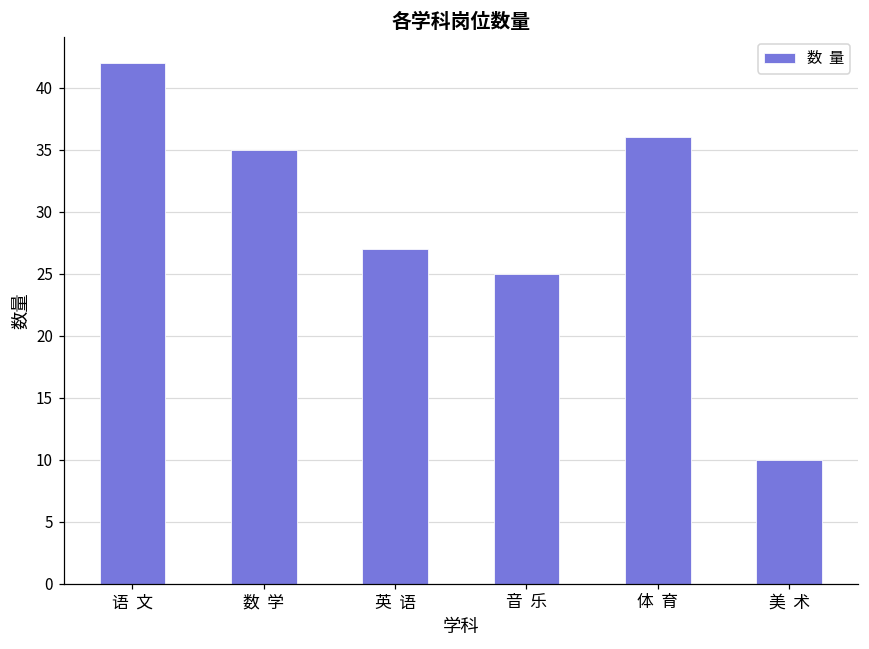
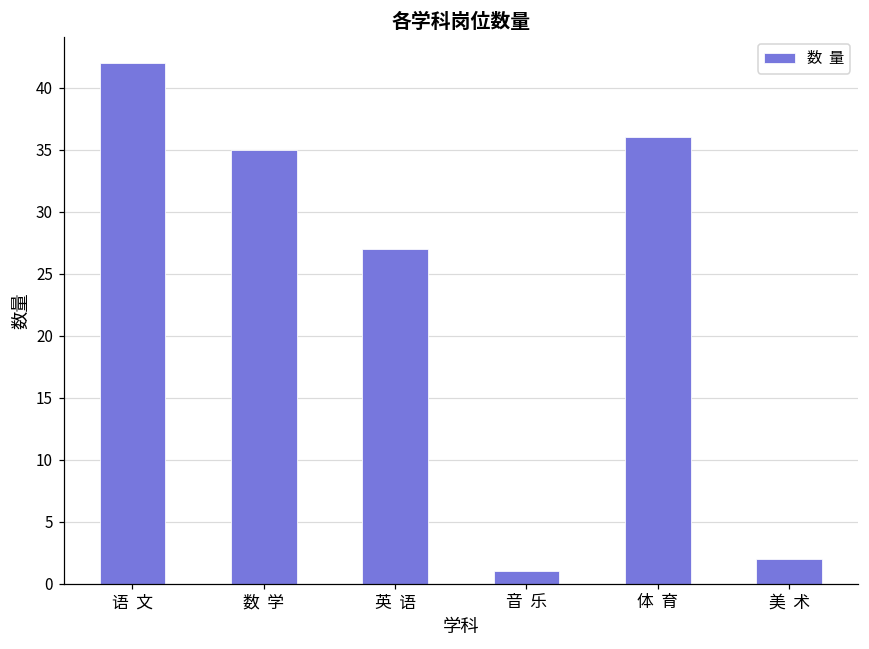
  {
    "语 文": 42,
    "数 学": 35,
    "英 语": 27,
-   "音 乐": 25,
+   "音 乐": 1,
    "体 育": 36,
-   "美 术": 10
+   "美 术": 2
  }
